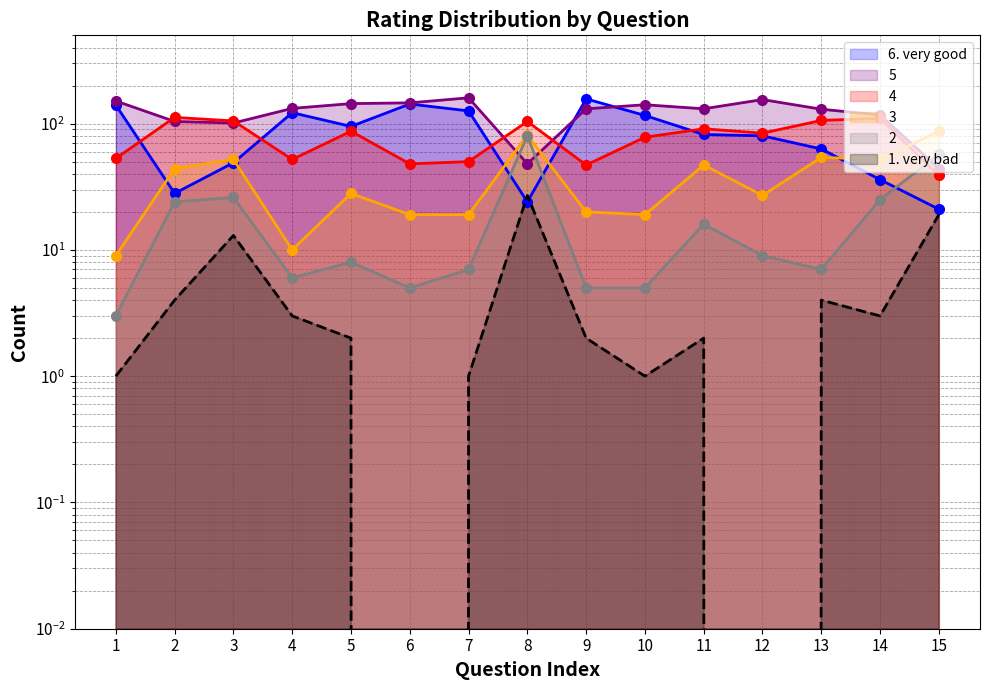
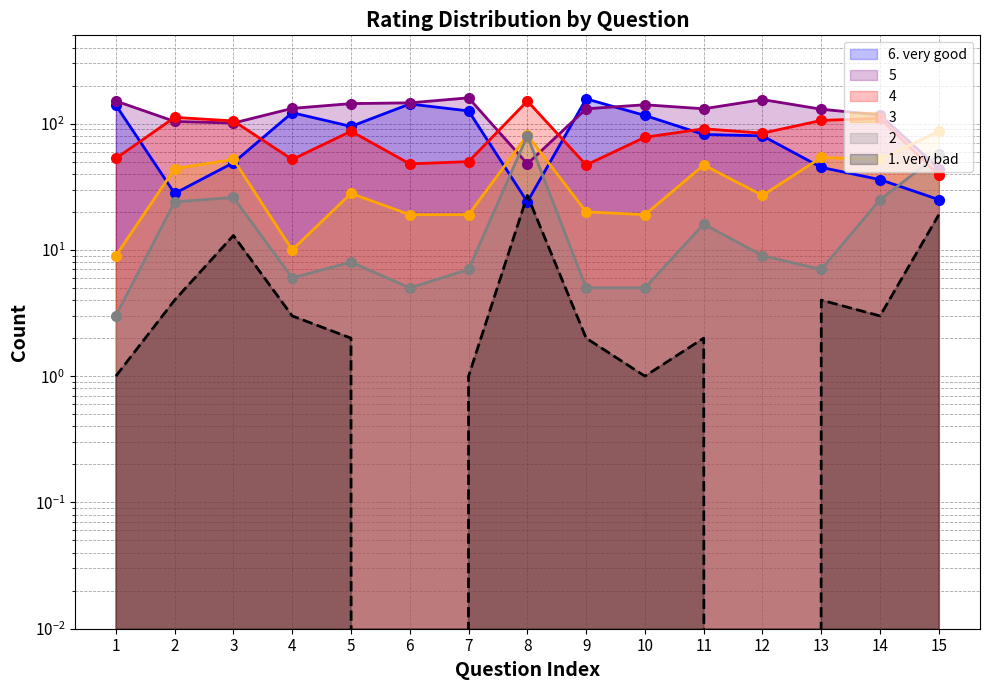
  {
    "6. very good": {
      "1": 140,
      "2": 28,
      "3": 49,
      "4": 120,
      "5": 100,
      "7": 130,
      "8": 24,
      "9": 160,
      "10": 120,
      "11": 80,
      "12": 80,
-     "13": 60,
+     "13": 45,
      "14": 36,
-     "15": 21
+     "15": 25
    },
    "4": {
      "1": 53,
      "2": 110,
      "4": 52,
      "5": 90,
      "6": 48,
      "7": 50,
-     "8": 100,
+     "8": 150,
      "9": 47,
      "10": 80,
      "11": 90,
      "12": 80,
      "13": 110,
      "15": 39
    },
    "3": {
      "1": 9,
      "2": 44,
      "3": 52,
      "4": 10,
      "5": 28,
      "6": 19,
      "7": 19,
      "9": 20,
      "10": 19,
      "11": 47,
      "12": 27,
      "13": 54
    }
  }
